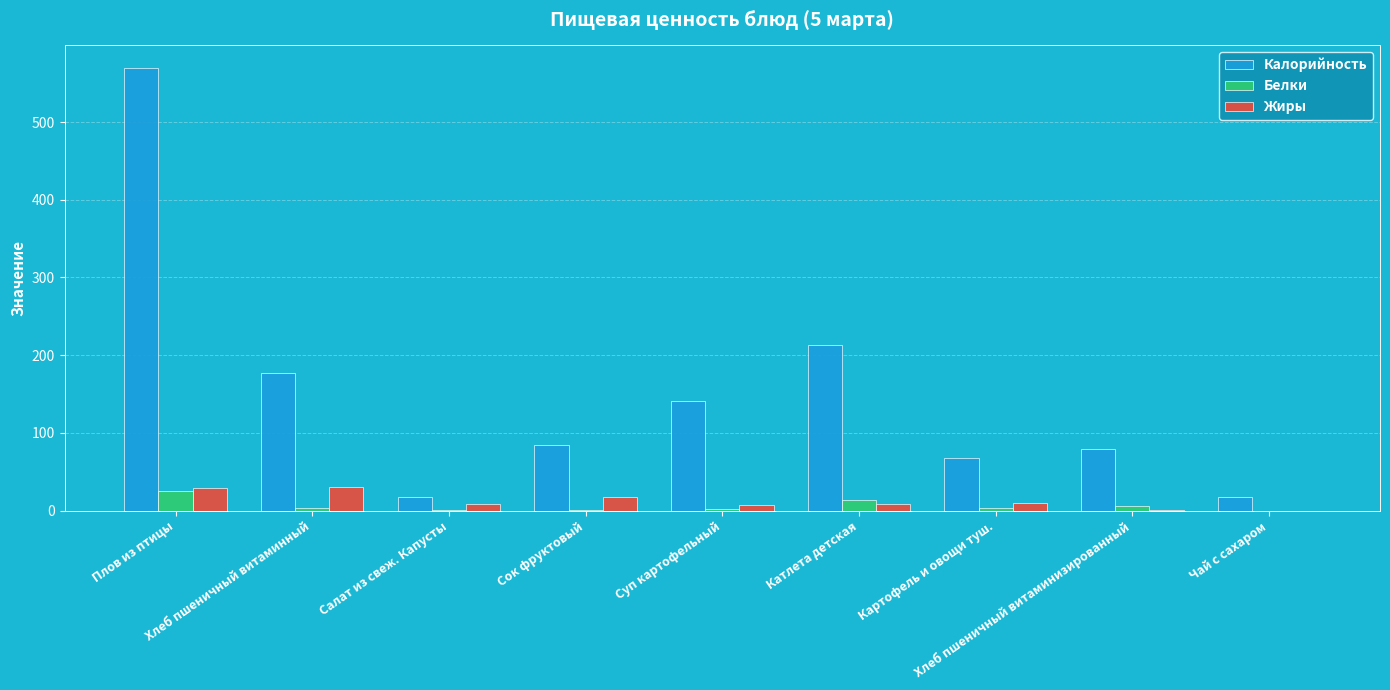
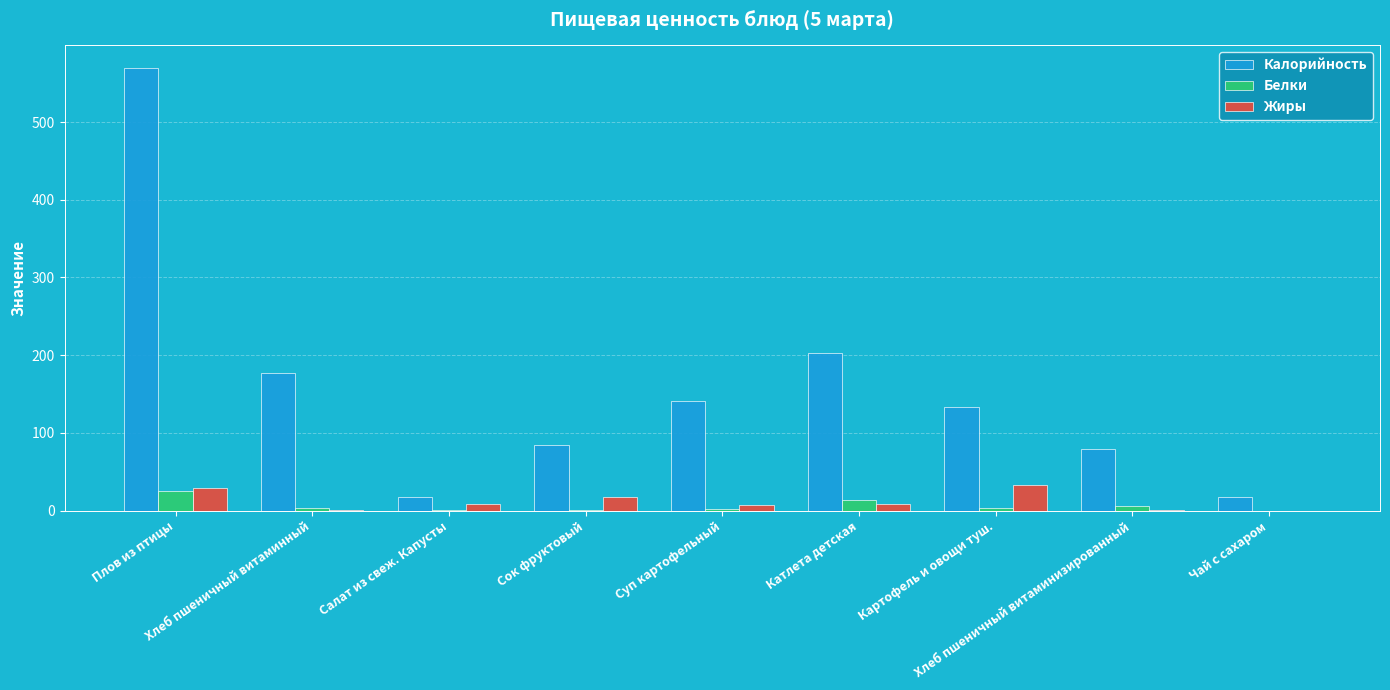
  {
    "Калорийность": {
      "Плов из птицы": 570,
      "Хлеб пшеничный витаминный": 180,
      "Салат из свеж. Капусты": 20,
      "Сок фруктовый": 80,
      "Суп картофельный": 140,
-     "Катлета детская": 210,
-     "Картофель и овощи туш.": 70,
+     "Катлета детская": 200,
+     "Картофель и овощи туш.": 130,
      "Хлеб пшеничный витаминизированный": 80,
      "Чай с сахаром": 20
    },
    "Белки": {
      "Плов из птицы": 30,
      "Катлета детская": 10,
      "Хлеб пшеничный витаминизированный": 10,
      "Чай с сахаром": 0
    },
    "Жиры": {
      "Плов из птицы": 30,
-     "Хлеб пшеничный витаминный": 30,
+     "Хлеб пшеничный витаминный": 0,
      "Салат из свеж. Капусты": 10,
      "Сок фруктовый": 20,
      "Суп картофельный": 10,
      "Катлета детская": 10,
-     "Картофель и овощи туш.": 10,
+     "Картофель и овощи туш.": 30,
      "Чай с сахаром": 0
    }
  }
